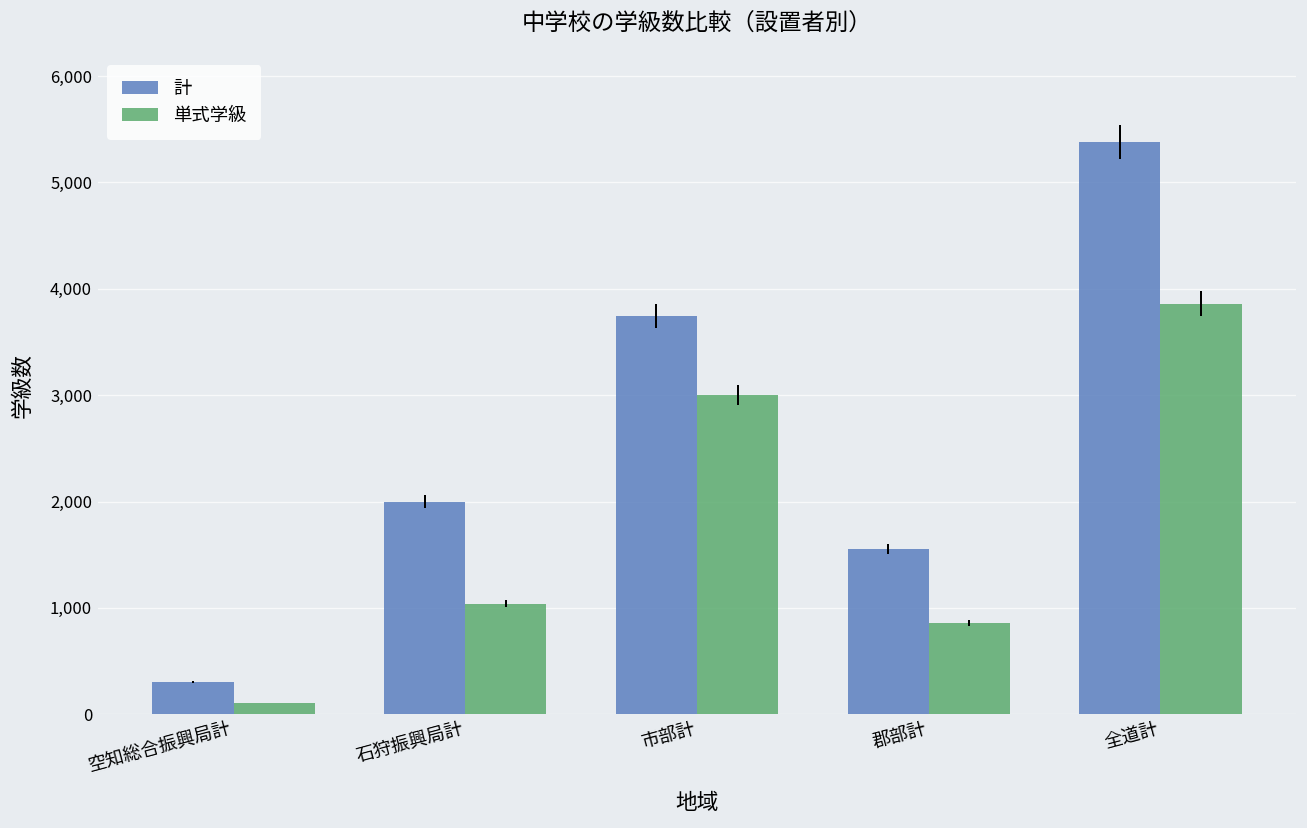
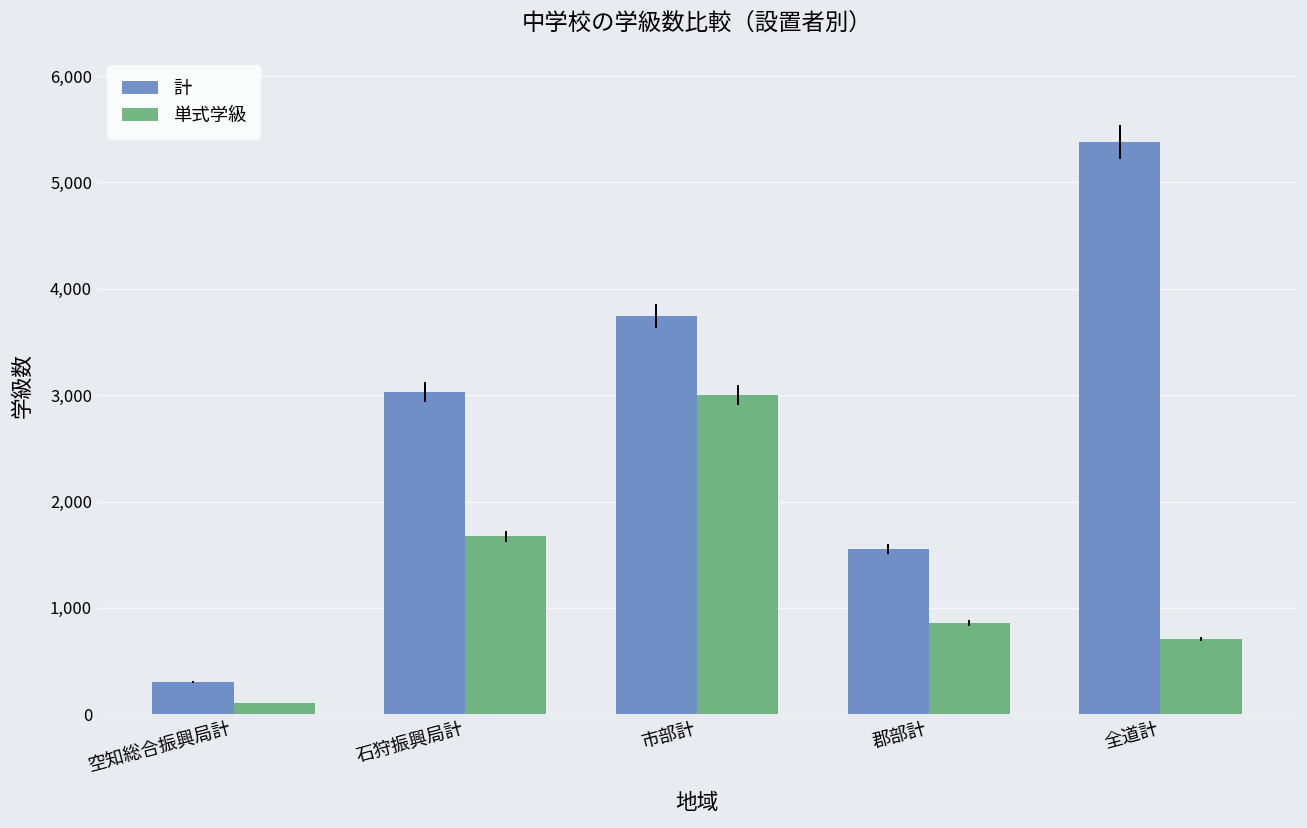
  {
    "計": {
      "空知総合振興局計": "300",
-     "石狩振興局計": "2,000",
+     "石狩振興局計": "3,000",
      "市部計": "3,700",
      "郡部計": "1,600",
      "全道計": "5,400"
    },
    "単式学級": {
      "空知総合振興局計": "100",
-     "石狩振興局計": "1,000",
+     "石狩振興局計": "1,700",
      "市部計": "3,000",
      "郡部計": "900",
-     "全道計": "3,900"
+     "全道計": "700"
    }
  }
